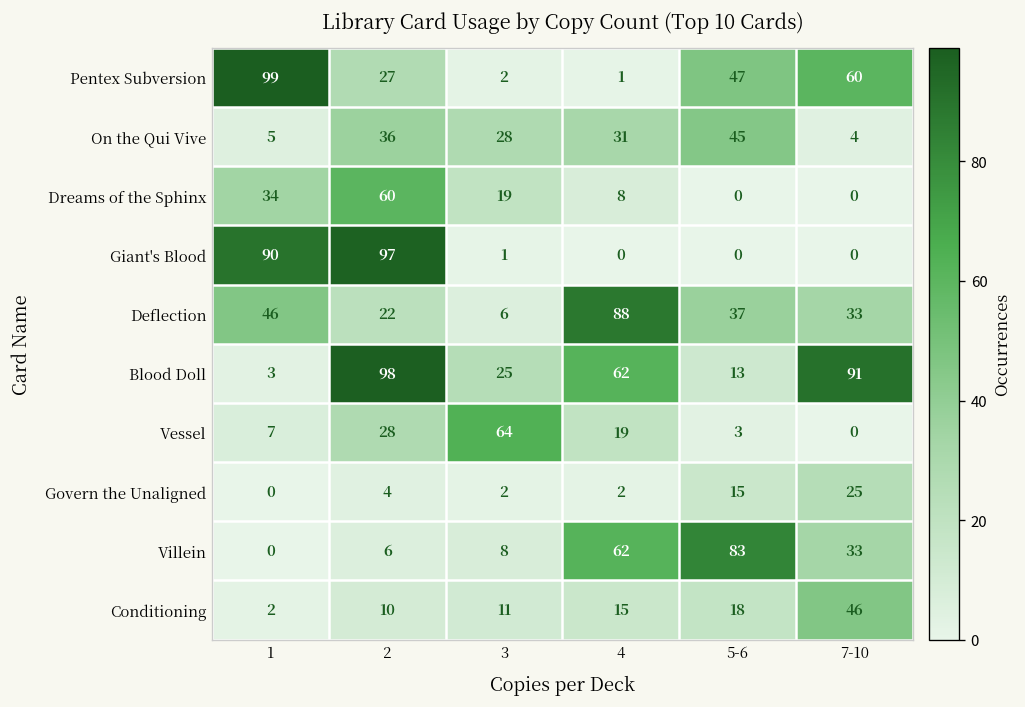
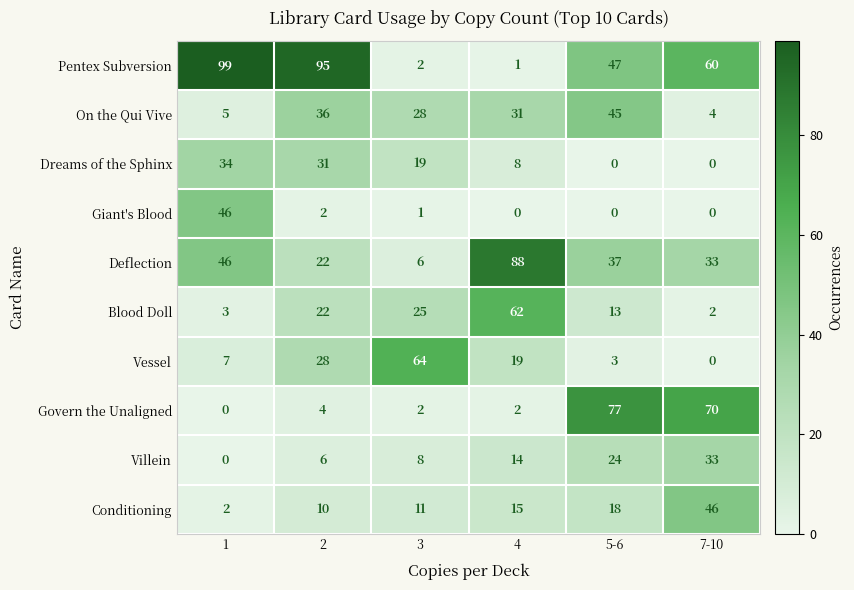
  {
    "Pentex Subversion": {
      "1": 99,
-     "2": 27,
+     "2": 95,
      "3": 2,
      "4": 1,
      "5-6": 47,
      "7-10": 60
    },
    "On the Qui Vive": {
      "1": 5,
      "2": 36,
      "3": 28,
      "4": 31,
      "5-6": 45,
      "7-10": 4
    },
    "Dreams of the Sphinx": {
      "1": 34,
-     "2": 60,
+     "2": 31,
      "3": 19,
      "4": 8,
      "5-6": 0,
      "7-10": 0
    },
    "Giant's Blood": {
-     "1": 90,
-     "2": 97,
+     "1": 46,
+     "2": 2,
      "3": 1,
      "4": 0,
      "5-6": 0,
      "7-10": 0
    },
    "Deflection": {
      "1": 46,
      "2": 22,
      "3": 6,
      "4": 88,
      "5-6": 37,
      "7-10": 33
    },
    "Blood Doll": {
      "1": 3,
-     "2": 98,
+     "2": 22,
      "3": 25,
      "4": 62,
      "5-6": 13,
-     "7-10": 91
+     "7-10": 2
    },
    "Vessel": {
      "1": 7,
      "2": 28,
      "3": 64,
      "4": 19,
      "5-6": 3,
      "7-10": 0
    },
    "Govern the Unaligned": {
      "1": 0,
      "2": 4,
      "3": 2,
      "4": 2,
-     "5-6": 15,
-     "7-10": 25
+     "5-6": 77,
+     "7-10": 70
    },
    "Villein": {
      "1": 0,
      "2": 6,
      "3": 8,
-     "4": 62,
-     "5-6": 83,
+     "4": 14,
+     "5-6": 24,
      "7-10": 33
    },
    "Conditioning": {
      "1": 2,
      "2": 10,
      "3": 11,
      "4": 15,
      "5-6": 18,
      "7-10": 46
    }
  }
